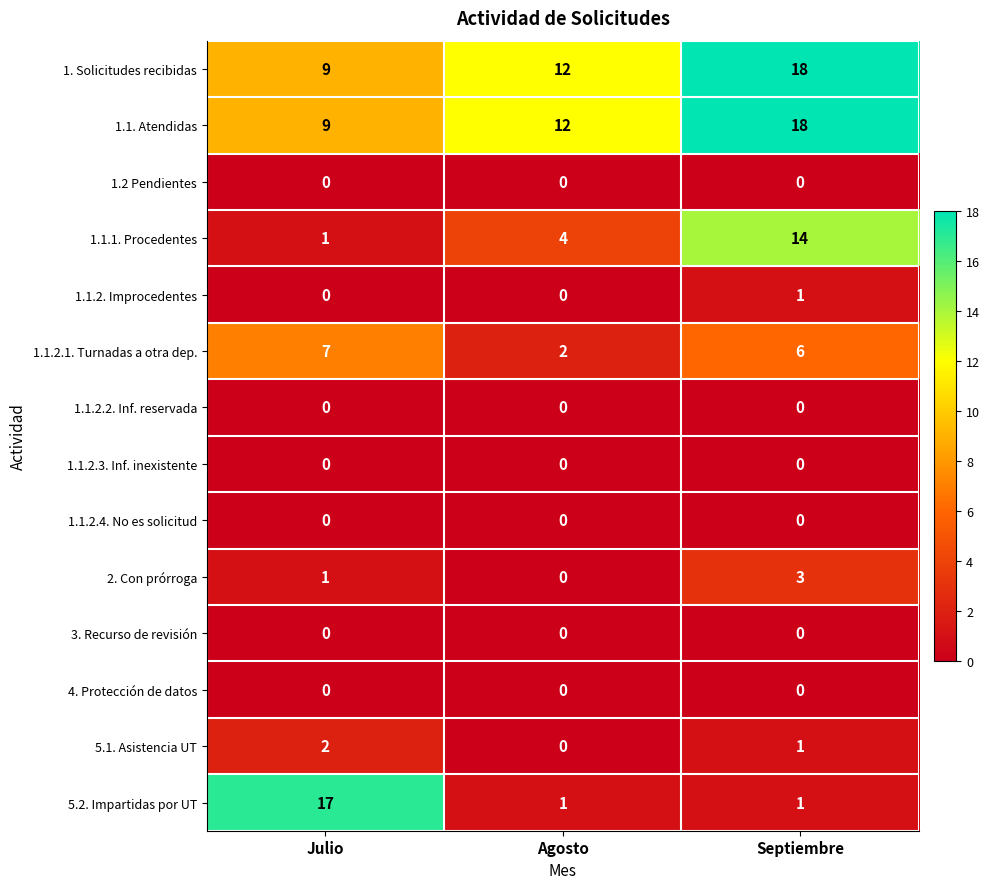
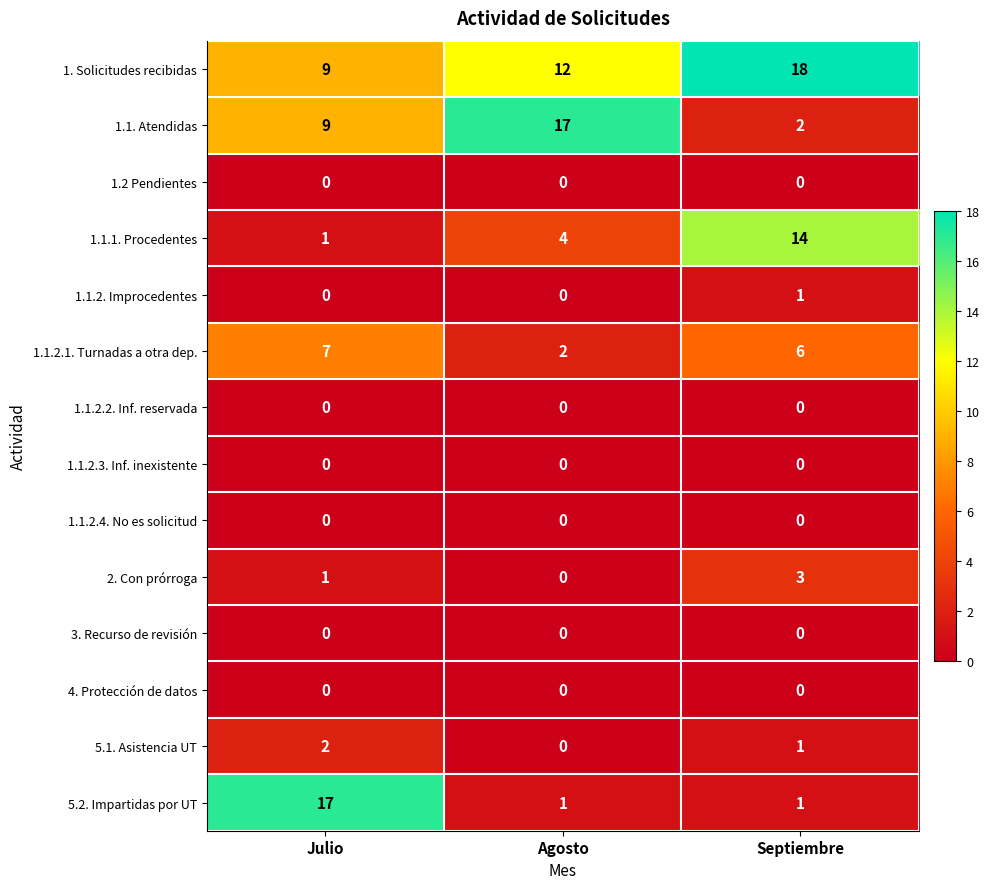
  {
    "1. Solicitudes recibidas": {
      "Julio": 9,
      "Agosto": 12,
      "Septiembre": 18
    },
    "1.1. Atendidas": {
      "Julio": 9,
-     "Agosto": 12,
-     "Septiembre": 18
+     "Agosto": 17,
+     "Septiembre": 2
    },
    "1.2 Pendientes": {
      "Julio": 0,
      "Agosto": 0,
      "Septiembre": 0
    },
    "1.1.1. Procedentes": {
      "Julio": 1,
      "Agosto": 4,
      "Septiembre": 14
    },
    "1.1.2. Improcedentes": {
      "Julio": 0,
      "Agosto": 0,
      "Septiembre": 1
    },
    "1.1.2.1. Turnadas a otra dep.": {
      "Julio": 7,
      "Agosto": 2,
      "Septiembre": 6
    },
    "1.1.2.2. Inf. reservada": {
      "Julio": 0,
      "Agosto": 0,
      "Septiembre": 0
    },
    "1.1.2.3. Inf. inexistente": {
      "Julio": 0,
      "Agosto": 0,
      "Septiembre": 0
    },
    "1.1.2.4. No es solicitud": {
      "Julio": 0,
      "Agosto": 0,
      "Septiembre": 0
    },
    "2. Con prórroga": {
      "Julio": 1,
      "Agosto": 0,
      "Septiembre": 3
    },
    "3. Recurso de revisión": {
      "Julio": 0,
      "Agosto": 0,
      "Septiembre": 0
    },
    "4. Protección de datos": {
      "Julio": 0,
      "Agosto": 0,
      "Septiembre": 0
    },
    "5.1. Asistencia UT": {
      "Julio": 2,
      "Agosto": 0,
      "Septiembre": 1
    },
    "5.2. Impartidas por UT": {
      "Julio": 17,
      "Agosto": 1,
      "Septiembre": 1
    }
  }
